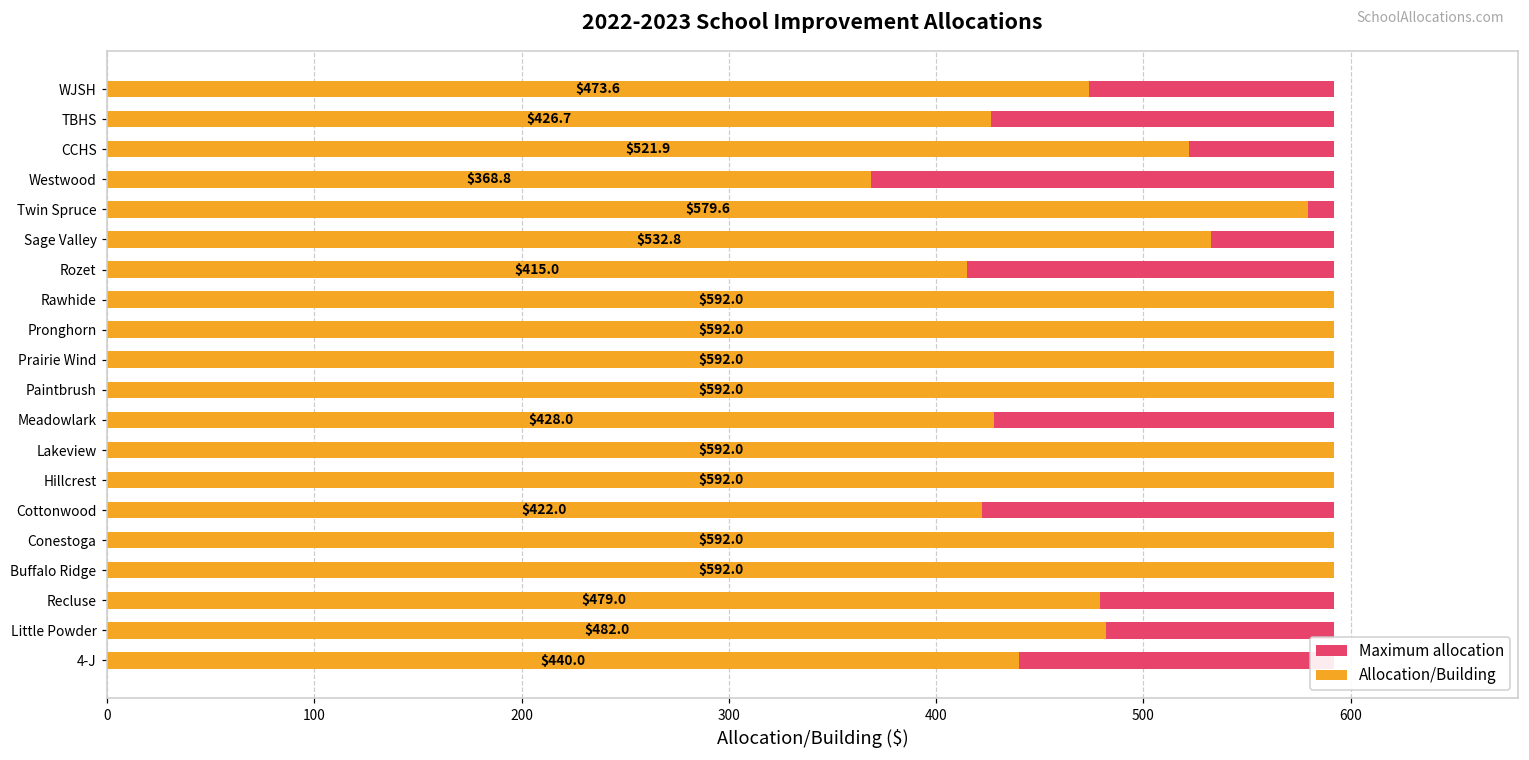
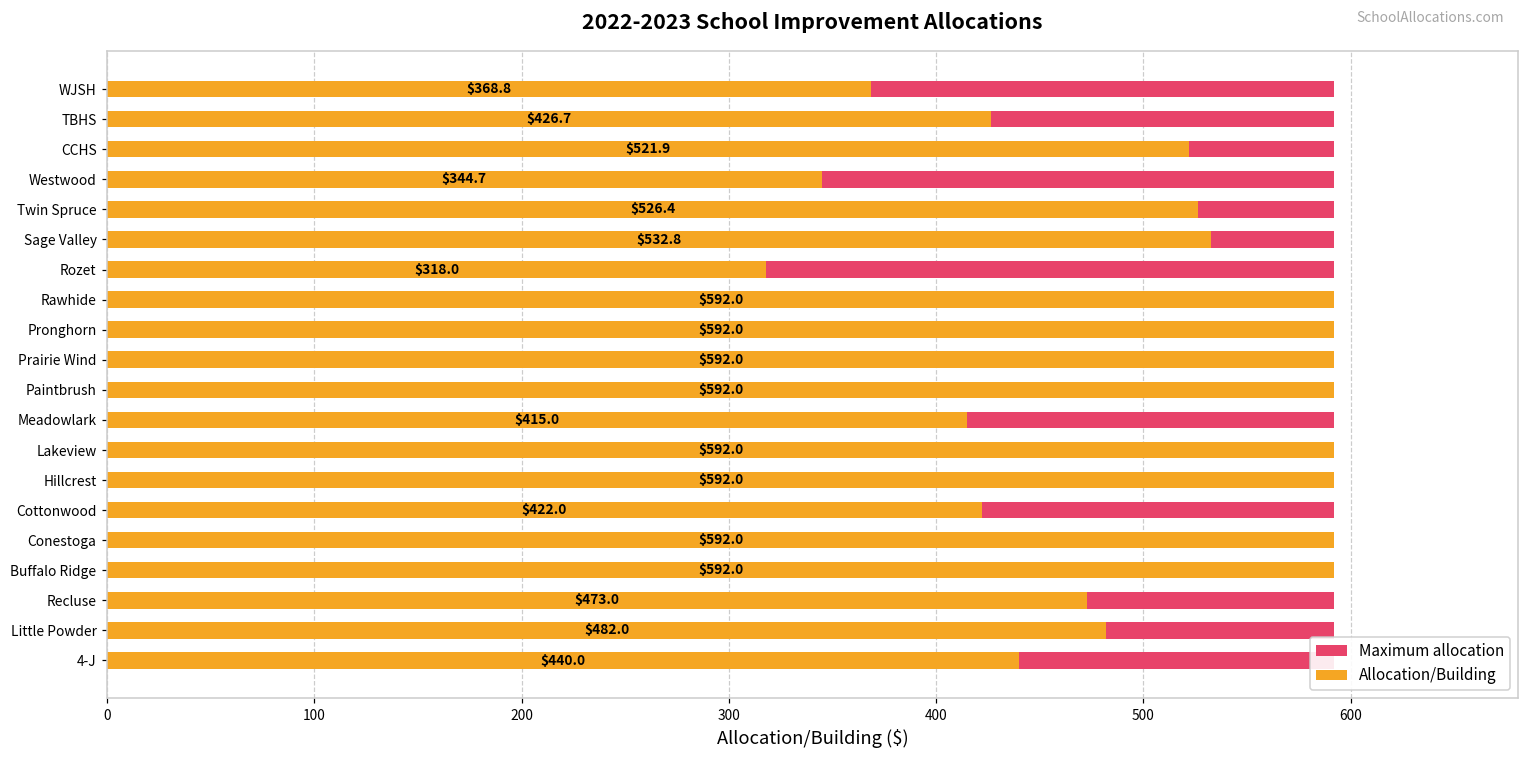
  {
    "Maximum allocation": {
      "Rawhide": "$592.0",
      "Pronghorn": "$592.0",
      "Prairie Wind": "$592.0",
      "Paintbrush": "$592.0",
      "Lakeview": "$592.0",
      "Hillcrest": "$592.0",
      "Conestoga": "$592.0",
      "Buffalo Ridge": "$592.0"
    },
    "Allocation/Building": {
-     "WJSH": "$473.6",
-     "Westwood": "$368.8",
-     "Twin Spruce": "$579.6",
-     "Rozet": "$415.0",
+     "WJSH": "$368.8",
+     "Westwood": "$344.7",
+     "Twin Spruce": "$526.4",
+     "Rozet": "$318.0",
      "Rawhide": "$592.0",
      "Pronghorn": "$592.0",
      "Prairie Wind": "$592.0",
      "Paintbrush": "$592.0",
-     "Meadowlark": "$428.0",
+     "Meadowlark": "$415.0",
      "Lakeview": "$592.0",
      "Hillcrest": "$592.0",
      "Conestoga": "$592.0",
      "Buffalo Ridge": "$592.0",
-     "Recluse": "$479.0"
+     "Recluse": "$473.0"
    }
  }
